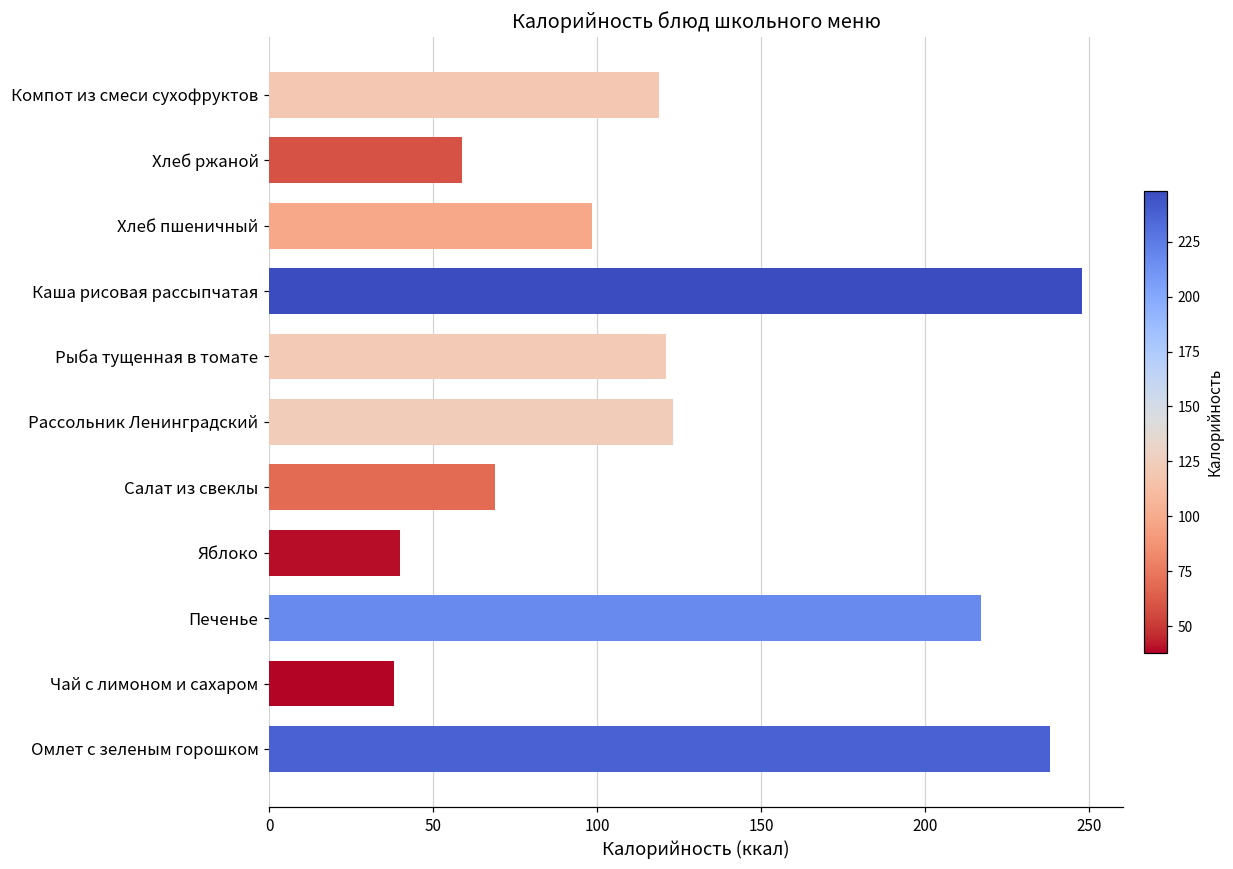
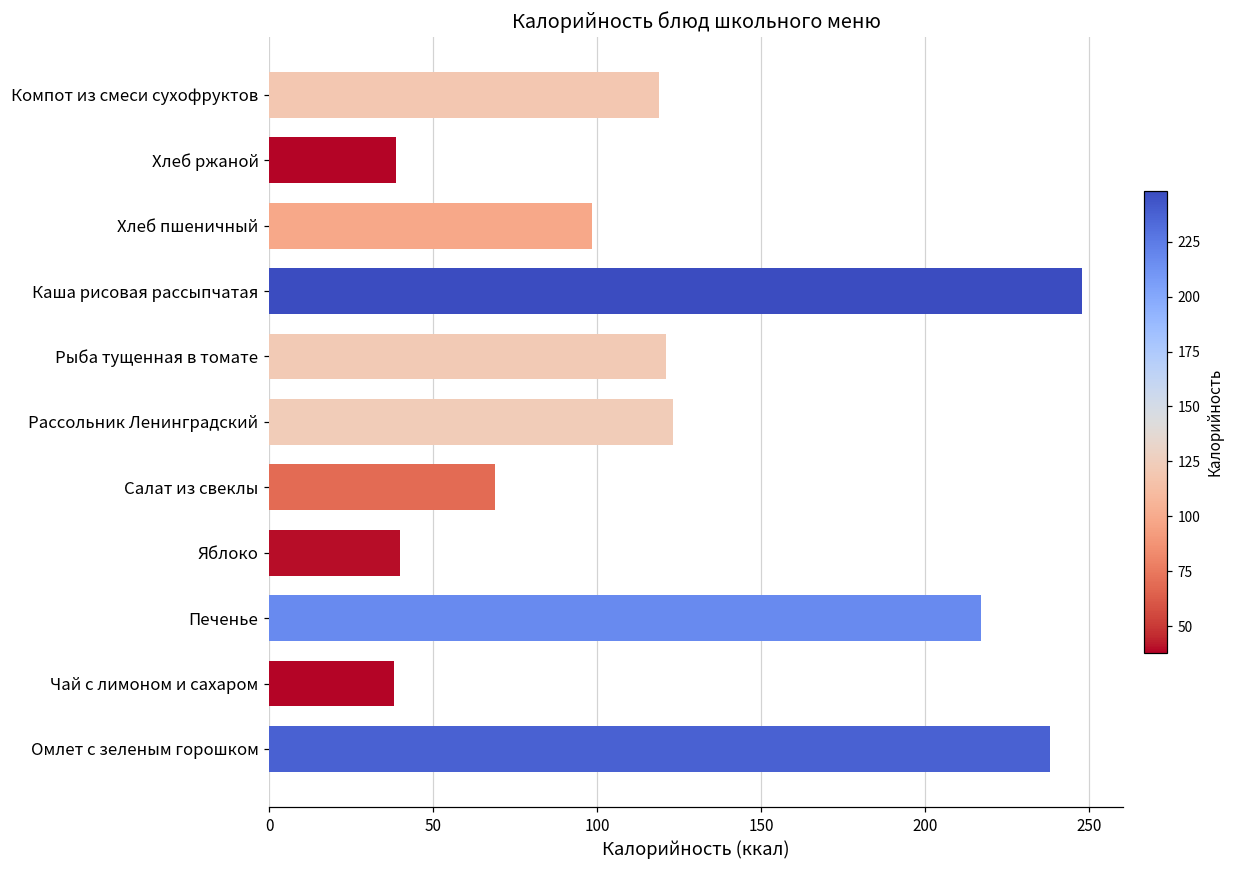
  {
    "Компот из смеси сухофруктов": 119,
-   "Хлеб ржаной": 59,
+   "Хлеб ржаной": 39,
    "Хлеб пшеничный": 98,
    "Каша рисовая рассыпчатая": 248,
    "Рыба тущенная в томате": 121,
    "Рассольник Ленинградский": 123,
    "Салат из свеклы": 69,
    "Яблоко": 40,
    "Печенье": 217,
    "Чай с лимоном и сахаром": 38,
    "Омлет с зеленым горошком": 238
  }
